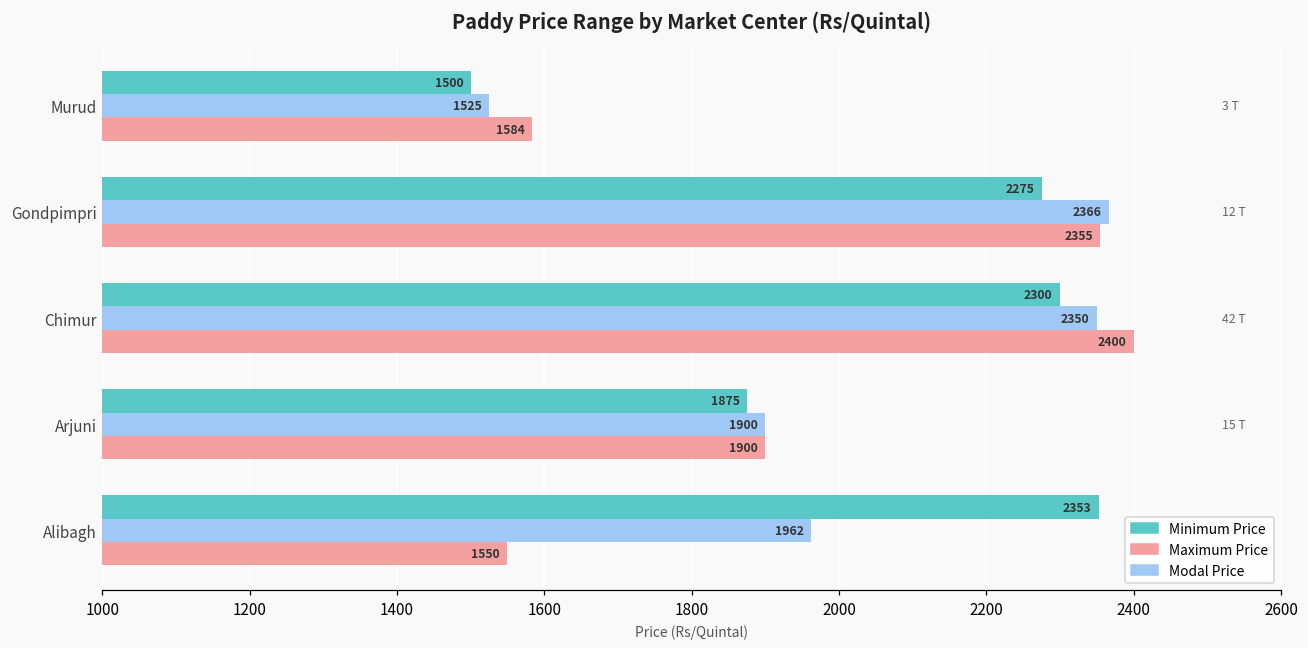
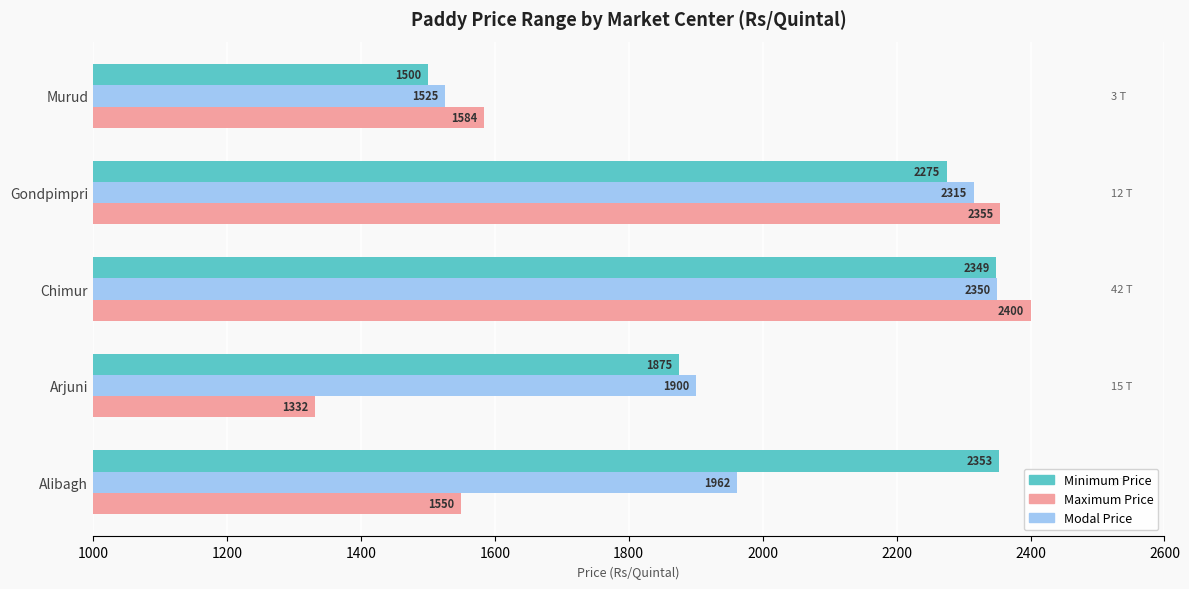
  {
    "Minimum Price": {
      "Murud": 1500,
      "Gondpimpri": 2275,
-     "Chimur": 2300,
+     "Chimur": 2349,
      "Arjuni": 1875,
      "Alibagh": 2353
    },
    "Maximum Price": {
      "Murud": 1584,
      "Gondpimpri": 2355,
      "Chimur": 2400,
-     "Arjuni": 1900,
+     "Arjuni": 1332,
      "Alibagh": 1550
    },
    "Modal Price": {
      "Murud": 1525,
-     "Gondpimpri": 2366,
+     "Gondpimpri": 2315,
      "Chimur": 2350,
      "Arjuni": 1900,
      "Alibagh": 1962
    }
  }
